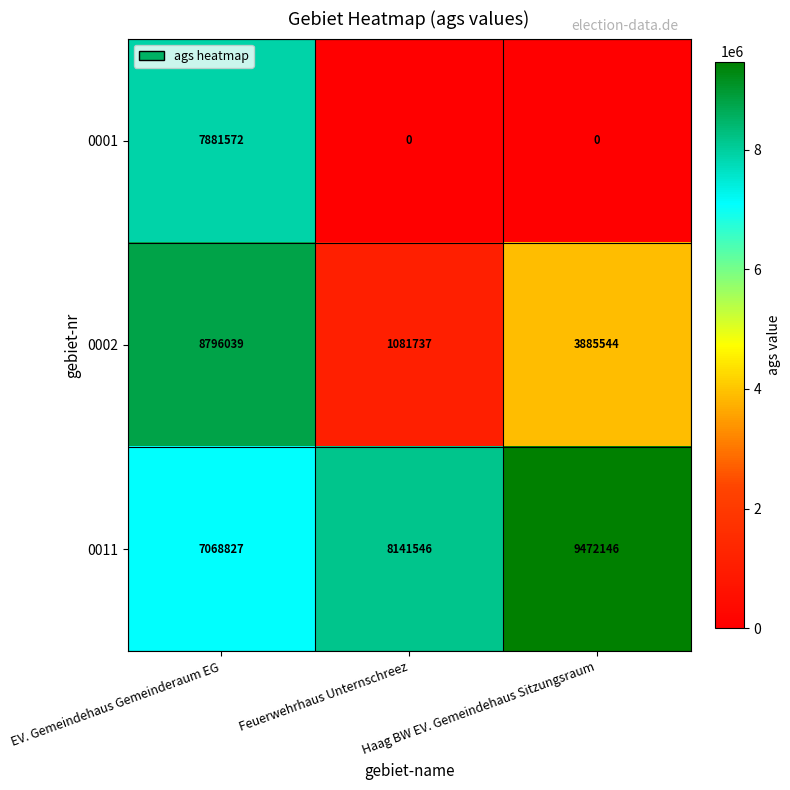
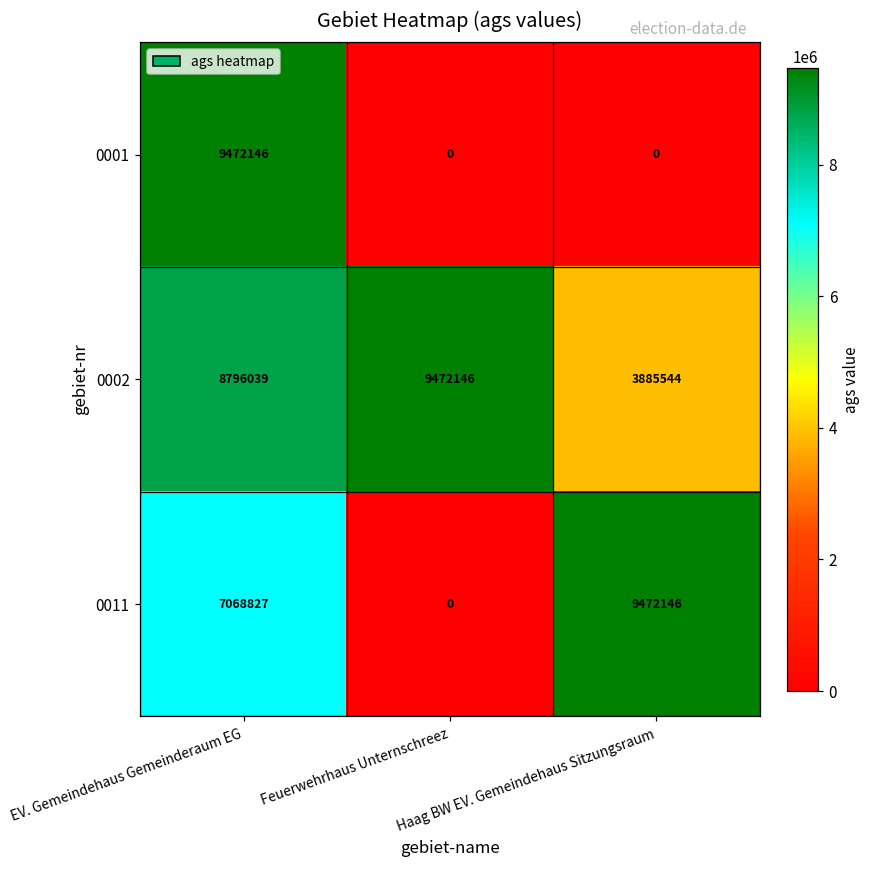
  {
    "0001": {
-     "EV. Gemeindehaus Gemeinderaum EG": 7881572,
+     "EV. Gemeindehaus Gemeinderaum EG": 9472146,
      "Feuerwehrhaus Unternschreez": 0,
      "Haag BW EV. Gemeindehaus Sitzungsraum": 0
    },
    "0002": {
      "EV. Gemeindehaus Gemeinderaum EG": 8796039,
-     "Feuerwehrhaus Unternschreez": 1081737,
+     "Feuerwehrhaus Unternschreez": 9472146,
      "Haag BW EV. Gemeindehaus Sitzungsraum": 3885544
    },
    "0011": {
      "EV. Gemeindehaus Gemeinderaum EG": 7068827,
-     "Feuerwehrhaus Unternschreez": 8141546,
+     "Feuerwehrhaus Unternschreez": 0,
      "Haag BW EV. Gemeindehaus Sitzungsraum": 9472146
    }
  }
